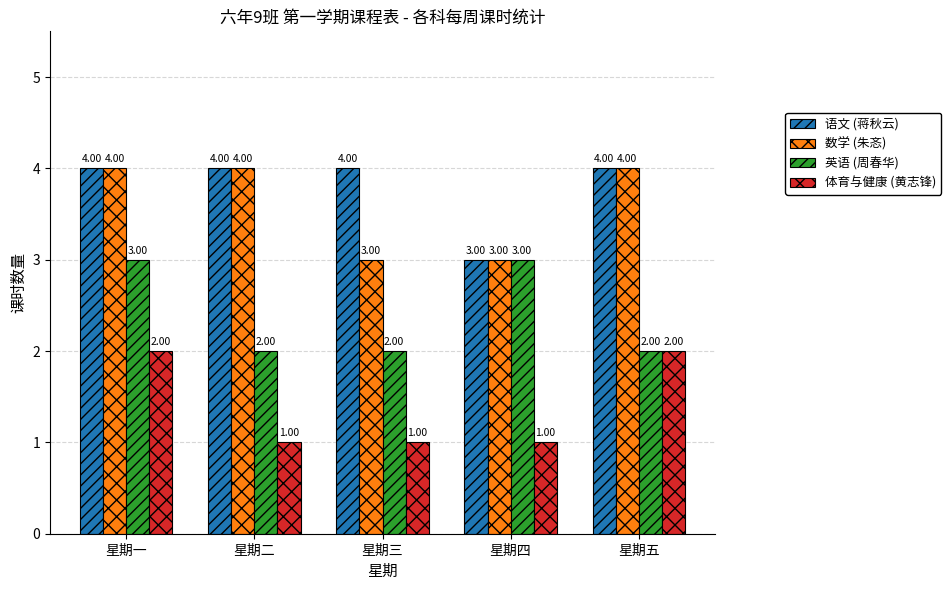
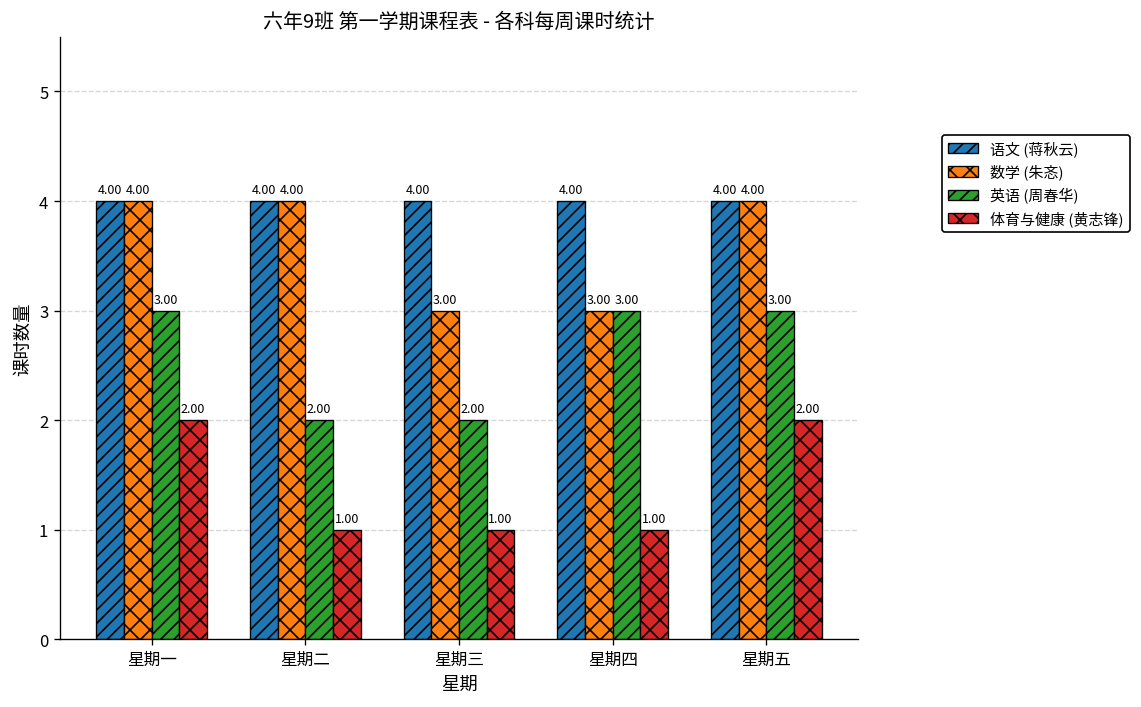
  {
    "语文 (蒋秋云)": {
      "星期一": 4.00,
      "星期二": 4.00,
      "星期三": 4.00,
-     "星期四": 3.00,
+     "星期四": 4.00,
      "星期五": 4.00
    },
    "数学 (朱忞)": {
      "星期一": 4.00,
      "星期二": 4.00,
      "星期三": 3.00,
      "星期四": 3.00,
      "星期五": 4.00
    },
    "英语 (周春华)": {
      "星期一": 3.00,
      "星期二": 2.00,
      "星期三": 2.00,
      "星期四": 3.00,
-     "星期五": 2.00
+     "星期五": 3.00
    },
    "体育与健康 (黄志锋)": {
      "星期一": 2.00,
      "星期二": 1.00,
      "星期三": 1.00,
      "星期四": 1.00,
      "星期五": 2.00
    }
  }
